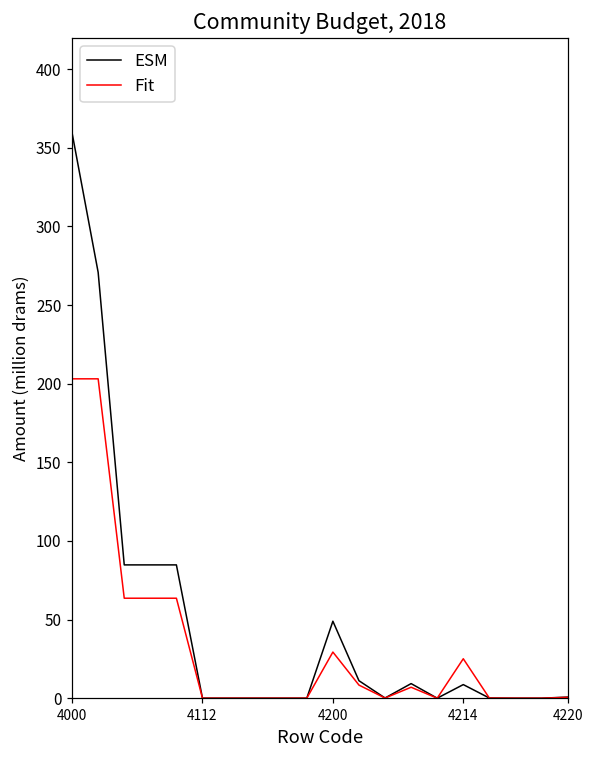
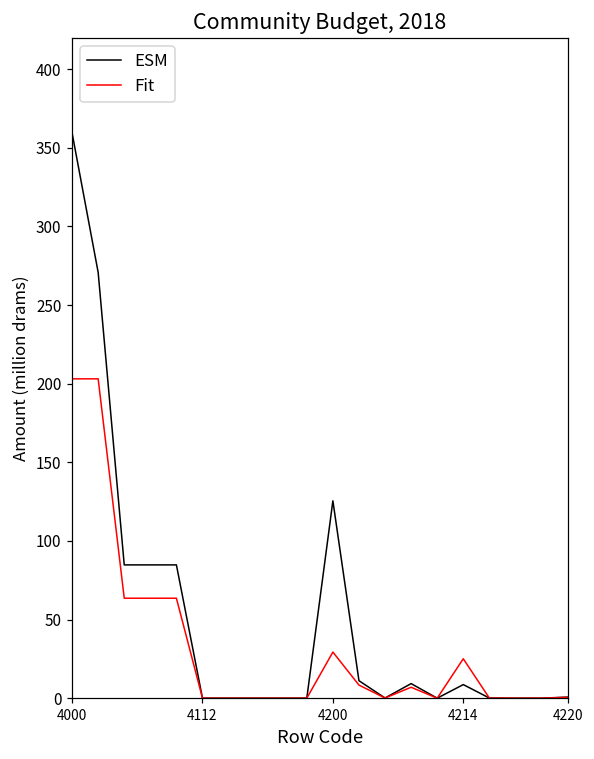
  {
    "ESM": {
      "4000": 359,
-     "4200": 49,
+     "4200": 126,
      "4214": 9
    },
    "Fit": {
      "4000": 203,
      "4200": 29,
      "4214": 25
    }
  }
